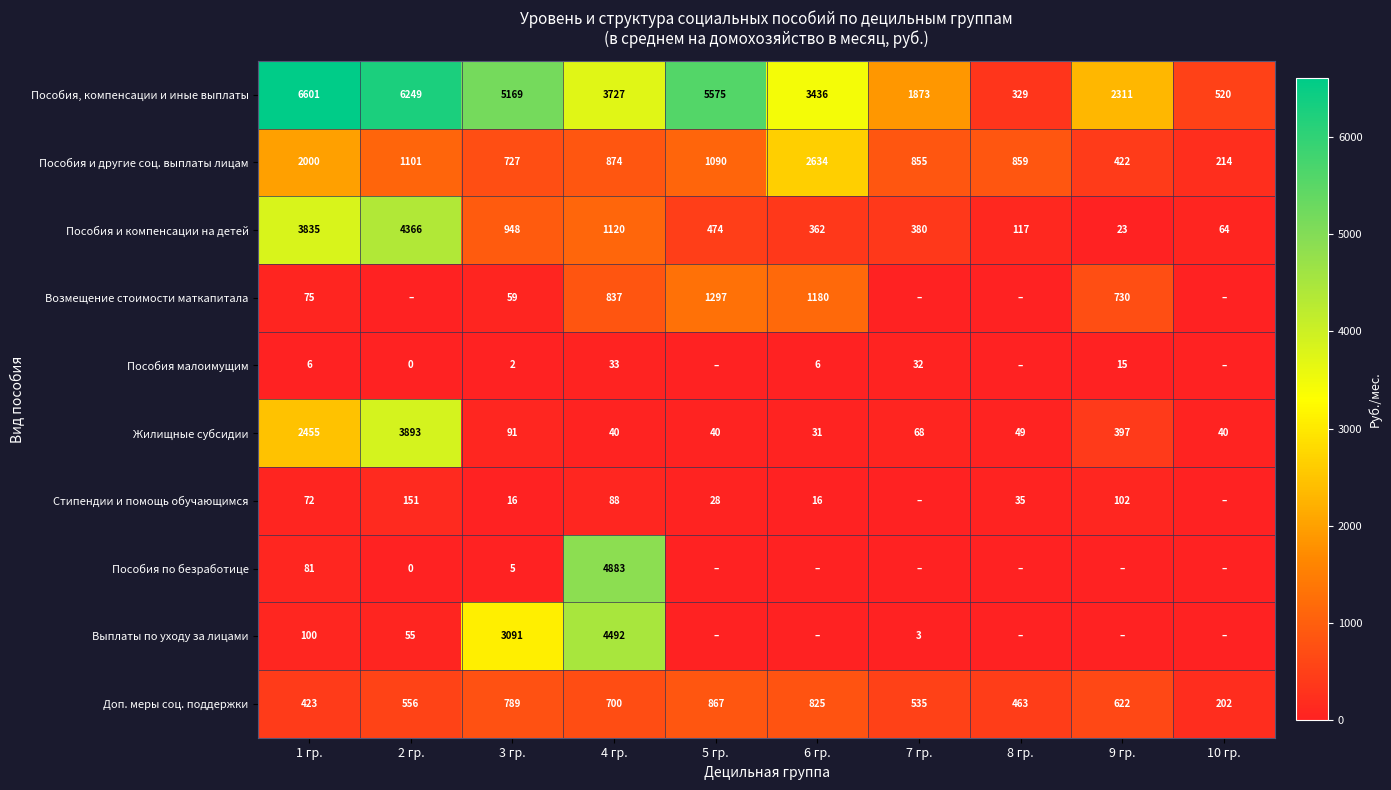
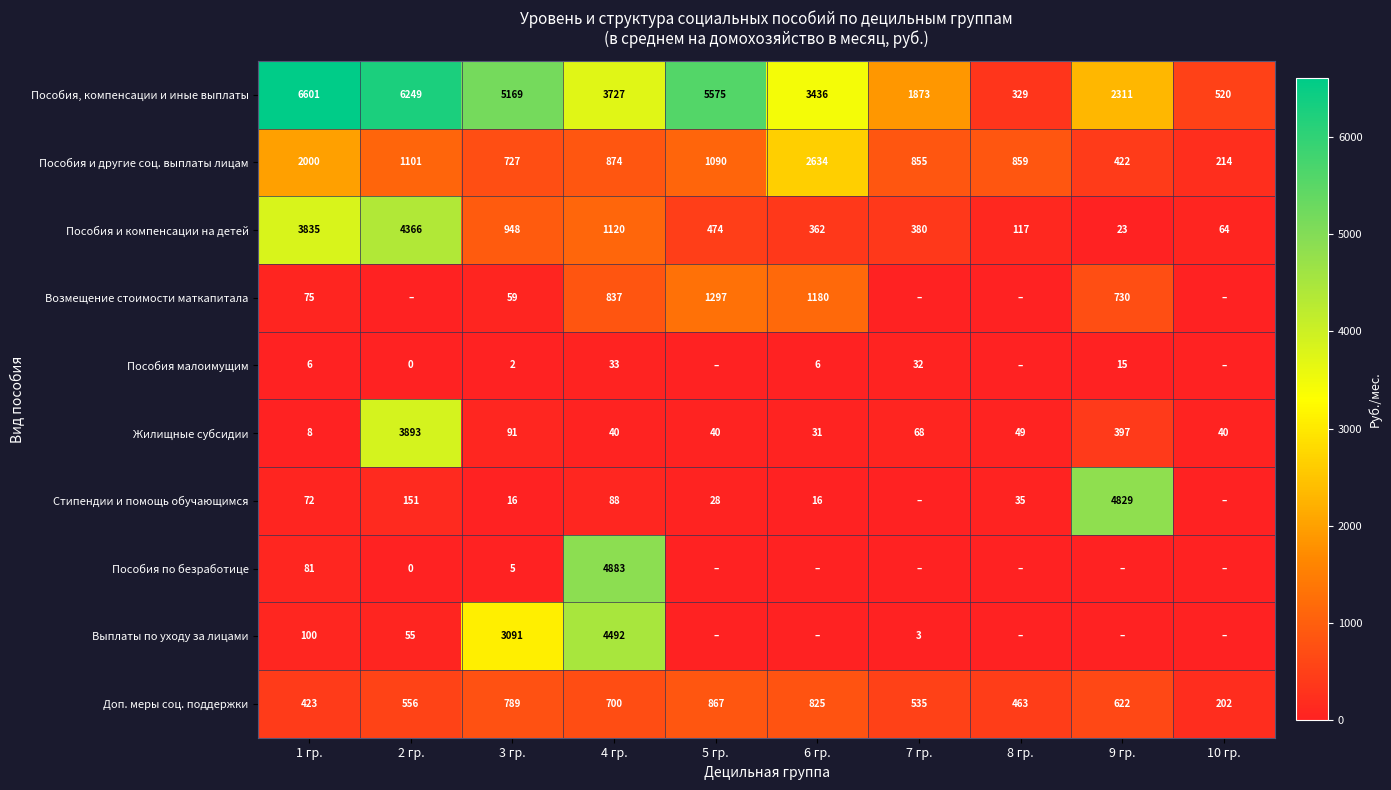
  {
    "Пособия, компенсации и иные выплаты": {
      "1 гр.": 6601,
      "2 гр.": 6249,
      "3 гр.": 5169,
      "4 гр.": 3727,
      "5 гр.": 5575,
      "6 гр.": 3436,
      "7 гр.": 1873,
      "8 гр.": 329,
      "9 гр.": 2311,
      "10 гр.": 520
    },
    "Пособия и другие соц. выплаты лицам": {
      "1 гр.": 2000,
      "2 гр.": 1101,
      "3 гр.": 727,
      "4 гр.": 874,
      "5 гр.": 1090,
      "6 гр.": 2634,
      "7 гр.": 855,
      "8 гр.": 859,
      "9 гр.": 422,
      "10 гр.": 214
    },
    "Пособия и компенсации на детей": {
      "1 гр.": 3835,
      "2 гр.": 4366,
      "3 гр.": 948,
      "4 гр.": 1120,
      "5 гр.": 474,
      "6 гр.": 362,
      "7 гр.": 380,
      "8 гр.": 117,
      "9 гр.": 23,
      "10 гр.": 64
    },
    "Возмещение стоимости маткапитала": {
      "1 гр.": 75,
      "3 гр.": 59,
      "4 гр.": 837,
      "5 гр.": 1297,
      "6 гр.": 1180,
      "9 гр.": 730
    },
    "Пособия малоимущим": {
      "1 гр.": 6,
      "2 гр.": 0,
      "3 гр.": 2,
      "4 гр.": 33,
      "6 гр.": 6,
      "7 гр.": 32,
      "9 гр.": 15
    },
    "Жилищные субсидии": {
-     "1 гр.": 2455,
+     "1 гр.": 8,
      "2 гр.": 3893,
      "3 гр.": 91,
      "4 гр.": 40,
      "5 гр.": 40,
      "6 гр.": 31,
      "7 гр.": 68,
      "8 гр.": 49,
      "9 гр.": 397,
      "10 гр.": 40
    },
    "Стипендии и помощь обучающимся": {
      "1 гр.": 72,
      "2 гр.": 151,
      "3 гр.": 16,
      "4 гр.": 88,
      "5 гр.": 28,
      "6 гр.": 16,
      "8 гр.": 35,
-     "9 гр.": 102
+     "9 гр.": 4829
    },
    "Пособия по безработице": {
      "1 гр.": 81,
      "2 гр.": 0,
      "3 гр.": 5,
      "4 гр.": 4883
    },
    "Выплаты по уходу за лицами": {
      "1 гр.": 100,
      "2 гр.": 55,
      "3 гр.": 3091,
      "4 гр.": 4492,
      "7 гр.": 3
    },
    "Доп. меры соц. поддержки": {
      "1 гр.": 423,
      "2 гр.": 556,
      "3 гр.": 789,
      "4 гр.": 700,
      "5 гр.": 867,
      "6 гр.": 825,
      "7 гр.": 535,
      "8 гр.": 463,
      "9 гр.": 622,
      "10 гр.": 202
    }
  }
